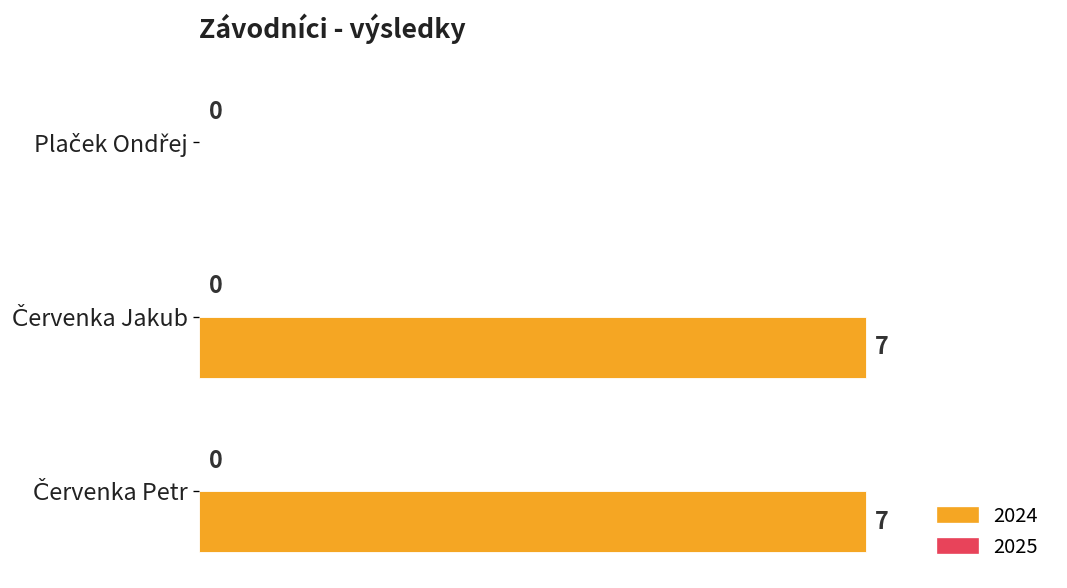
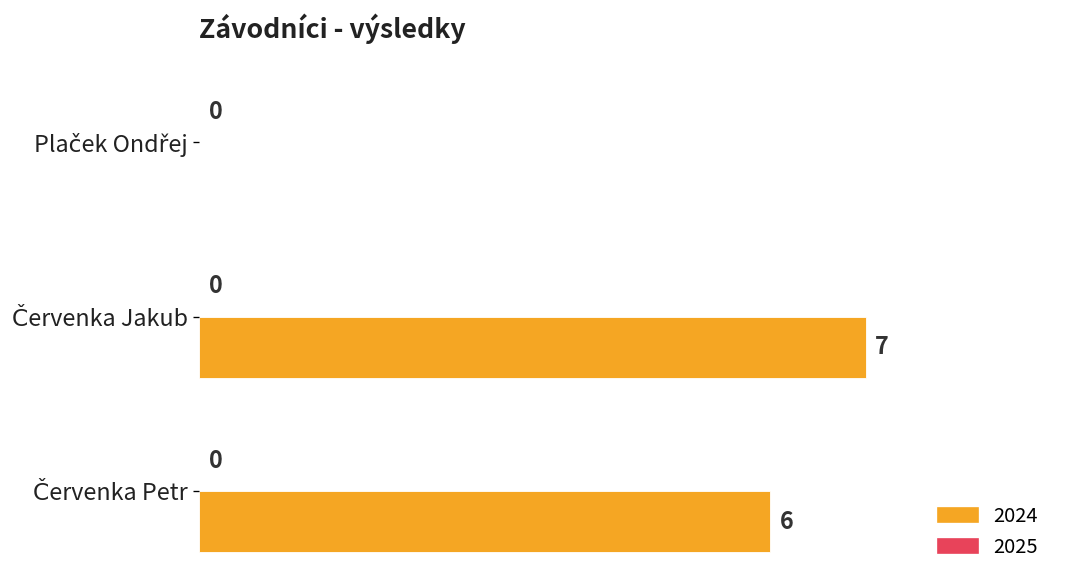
  {
    "2024": {
      "Červenka Jakub": 7,
-     "Červenka Petr": 7
+     "Červenka Petr": 6
    },
    "2025": {
      "Plaček Ondřej": 0,
      "Červenka Jakub": 0,
      "Červenka Petr": 0
    }
  }
